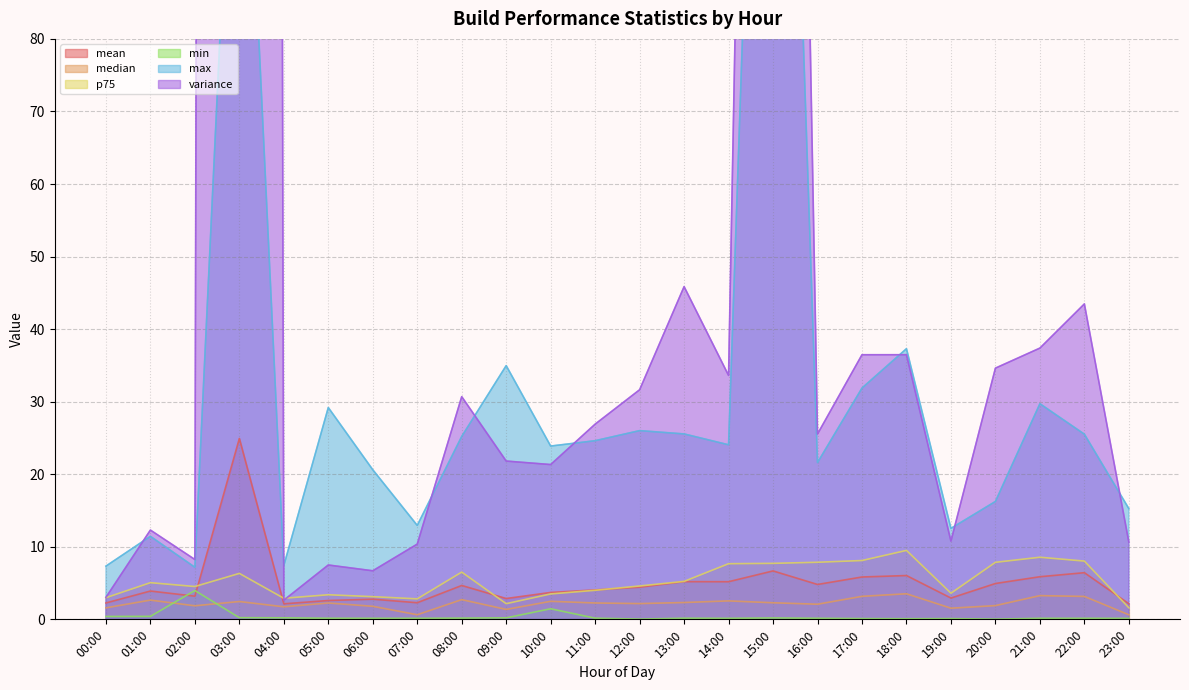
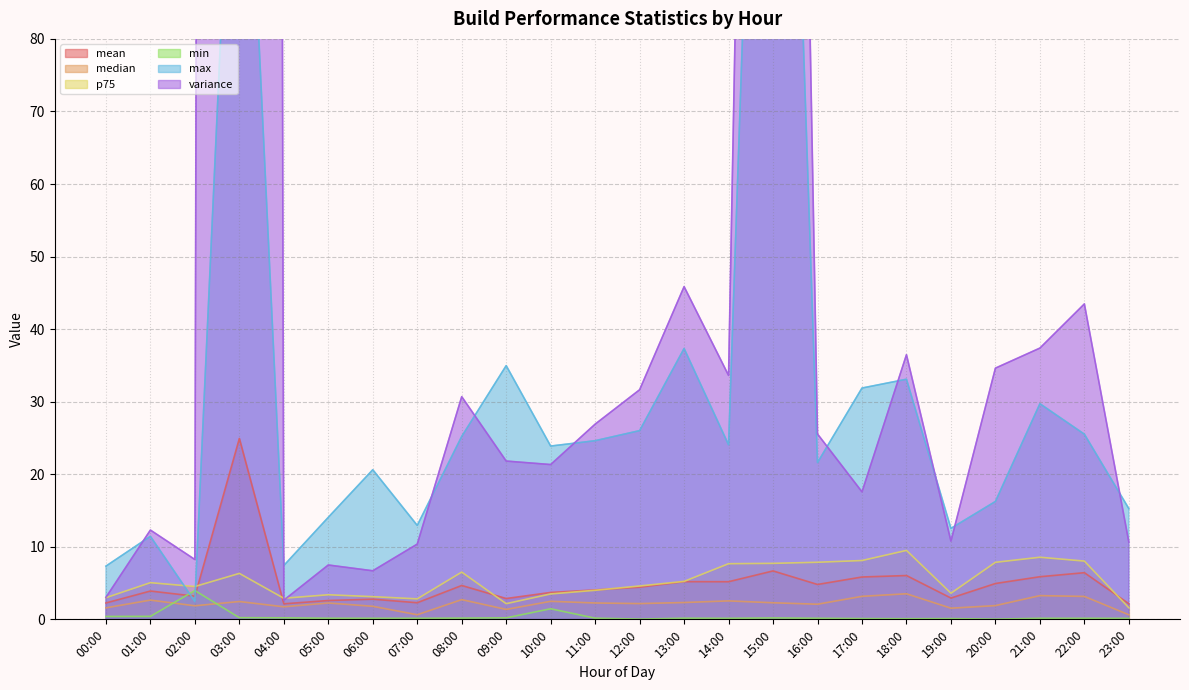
  {
    "min": {
      "00:00": 0,
      "01:00": 0,
      "02:00": 4,
      "03:00": 0,
      "04:00": 0,
      "05:00": 0,
      "06:00": 0,
      "07:00": 0,
      "08:00": 0,
      "09:00": 0,
      "10:00": 1,
      "11:00": 0,
      "12:00": 0,
      "13:00": 0,
      "14:00": 0,
      "15:00": 0,
      "16:00": 0,
      "17:00": 0,
      "18:00": 0,
      "19:00": 0,
      "20:00": 0,
      "21:00": 0,
      "22:00": 0,
      "23:00": 0
    },
    "max": {
      "00:00": 7,
      "01:00": 11,
-     "02:00": 7,
+     "02:00": 2,
      "04:00": 7,
-     "05:00": 29,
+     "05:00": 14,
      "06:00": 21,
      "07:00": 13,
      "08:00": 25,
      "09:00": 35,
      "10:00": 24,
      "11:00": 25,
      "12:00": 26,
-     "13:00": 26,
+     "13:00": 37,
      "14:00": 24,
      "16:00": 22,
      "17:00": 32,
-     "18:00": 37,
+     "18:00": 33,
      "19:00": 13,
      "20:00": 16,
      "21:00": 30,
      "22:00": 26,
      "23:00": 15
    },
    "variance": {
      "01:00": 12,
      "02:00": 8,
      "05:00": 7,
      "06:00": 7,
      "07:00": 10,
      "08:00": 31,
      "09:00": 22,
      "10:00": 21,
      "11:00": 27,
      "12:00": 32,
      "13:00": 46,
      "14:00": 34,
      "16:00": 26,
-     "17:00": 36,
+     "17:00": 18,
      "18:00": 36,
      "19:00": 11,
      "20:00": 35,
      "21:00": 37,
      "22:00": 43,
      "23:00": 11
    }
  }
